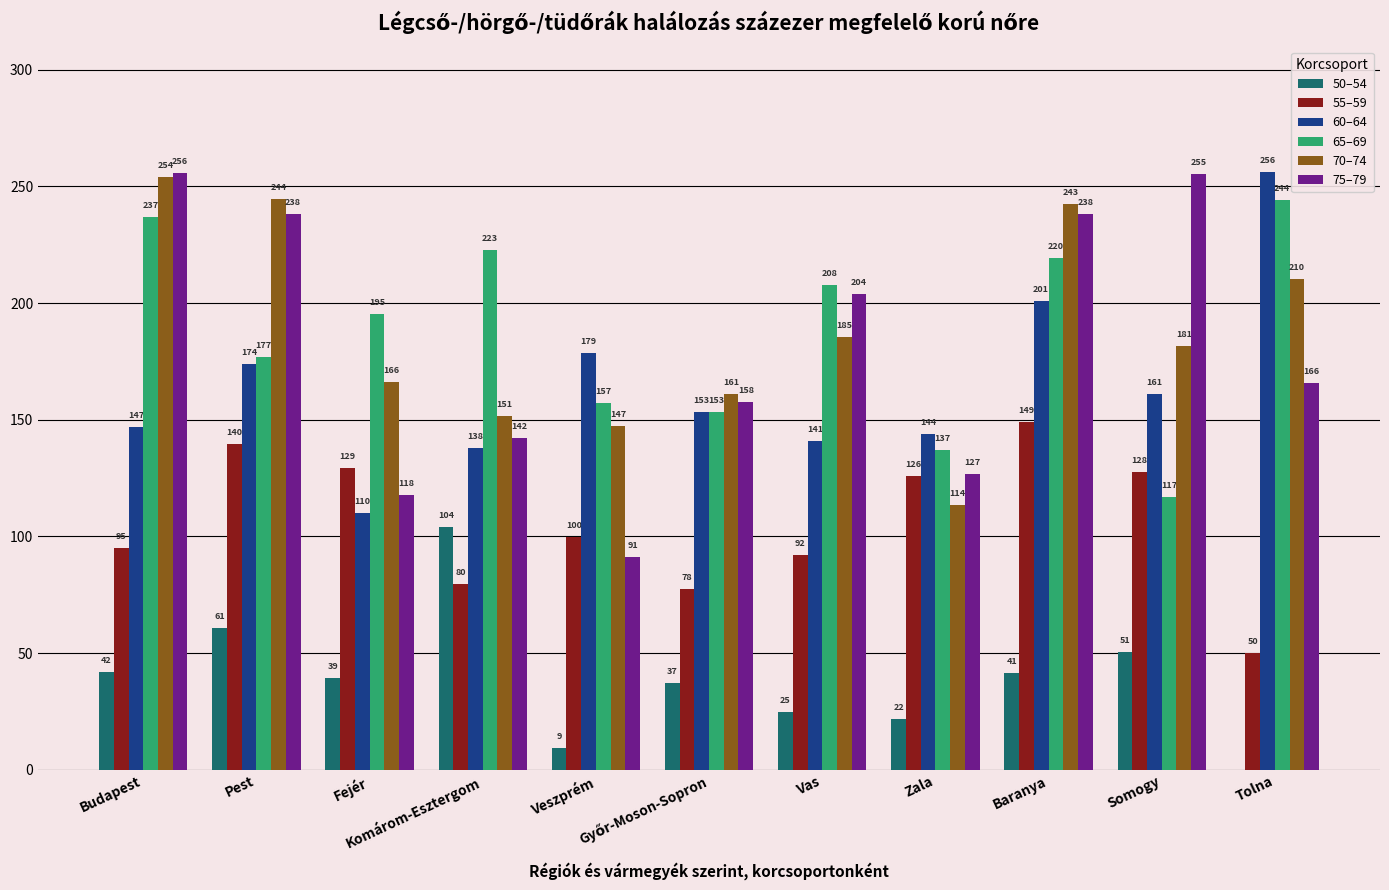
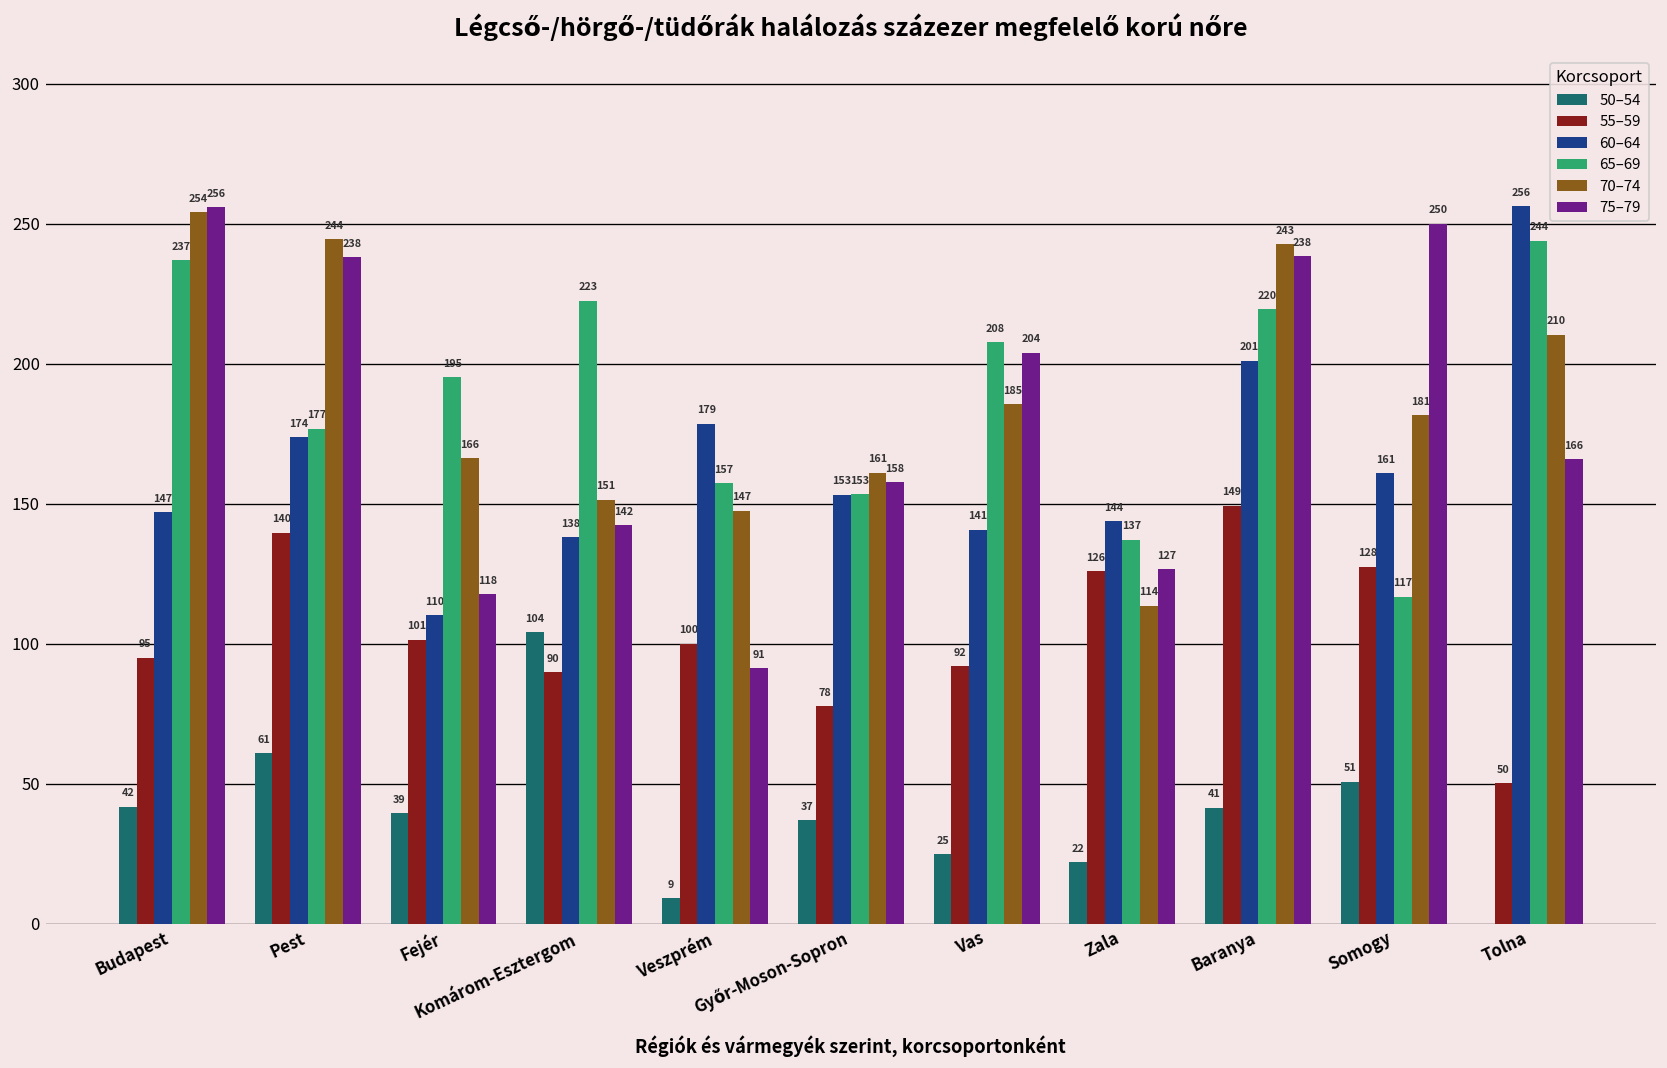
  {
    "55–59": {
      "Budapest": 95,
      "Pest": 140,
-     "Fejér": 129,
-     "Komárom-Esztergom": 80,
+     "Fejér": 101,
+     "Komárom-Esztergom": 90,
      "Veszprém": 100,
      "Győr-Moson-Sopron": 78,
      "Vas": 92,
      "Zala": 126,
      "Baranya": 149,
      "Somogy": 128,
      "Tolna": 50
    },
    "65–69": {
      "Budapest": 237,
      "Pest": 177,
      "Fejér": 195,
      "Komárom-Esztergom": 223,
      "Veszprém": 157,
      "Győr-Moson-Sopron": 153,
      "Vas": 208,
      "Zala": 137,
      "Baranya": 220,
      "Somogy": 117,
      "Tolna": 244
    },
    "70–74": {
      "Budapest": 254,
      "Pest": 244,
      "Fejér": 166,
      "Komárom-Esztergom": 151,
      "Veszprém": 147,
      "Győr-Moson-Sopron": 161,
      "Vas": 185,
      "Zala": 114,
      "Baranya": 243,
      "Somogy": 181,
      "Tolna": 210
    },
    "75–79": {
      "Budapest": 256,
      "Pest": 238,
      "Fejér": 118,
      "Komárom-Esztergom": 142,
      "Veszprém": 91,
      "Győr-Moson-Sopron": 158,
      "Vas": 204,
      "Zala": 127,
      "Baranya": 238,
-     "Somogy": 255,
+     "Somogy": 250,
      "Tolna": 166
    }
  }
